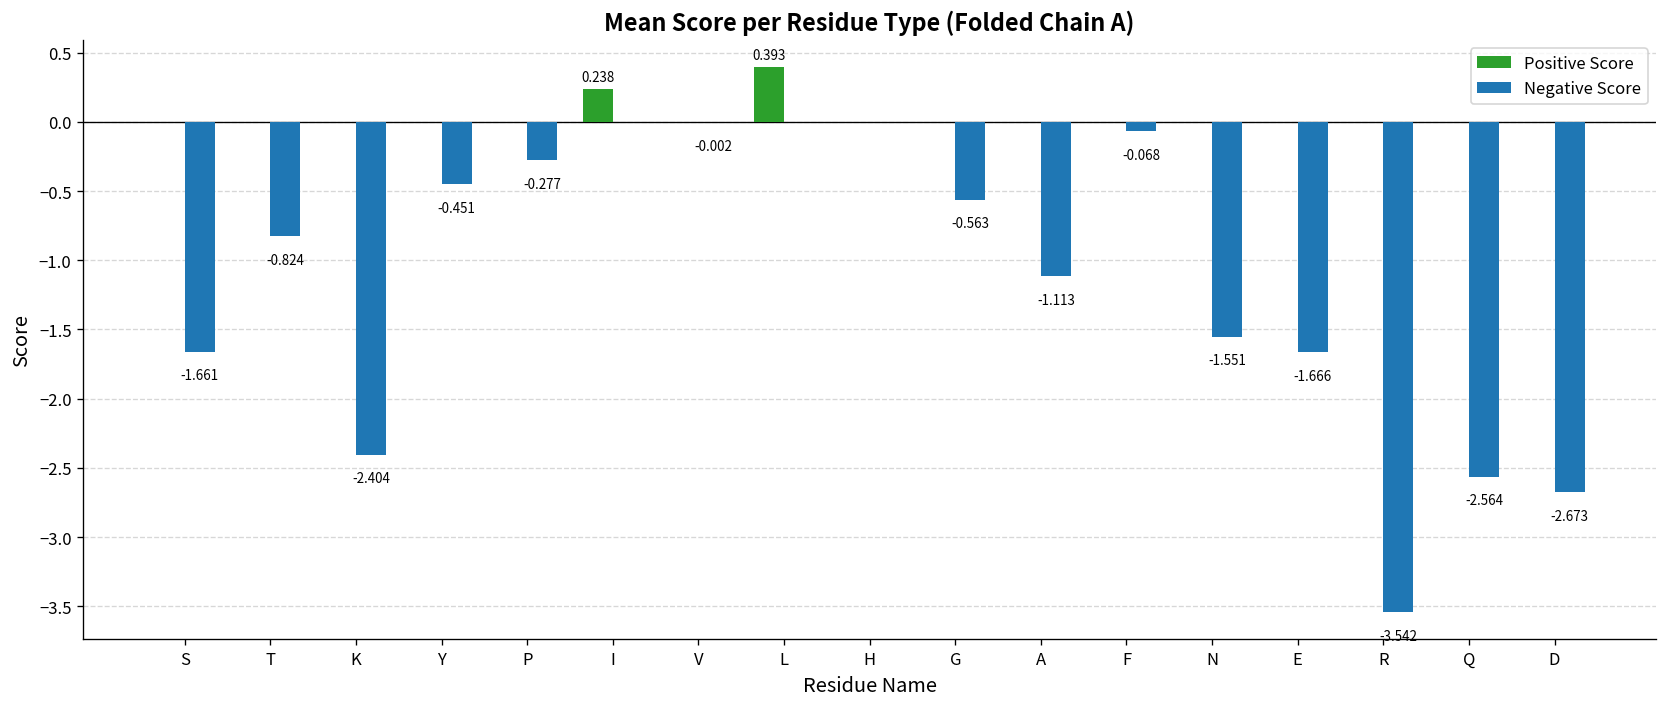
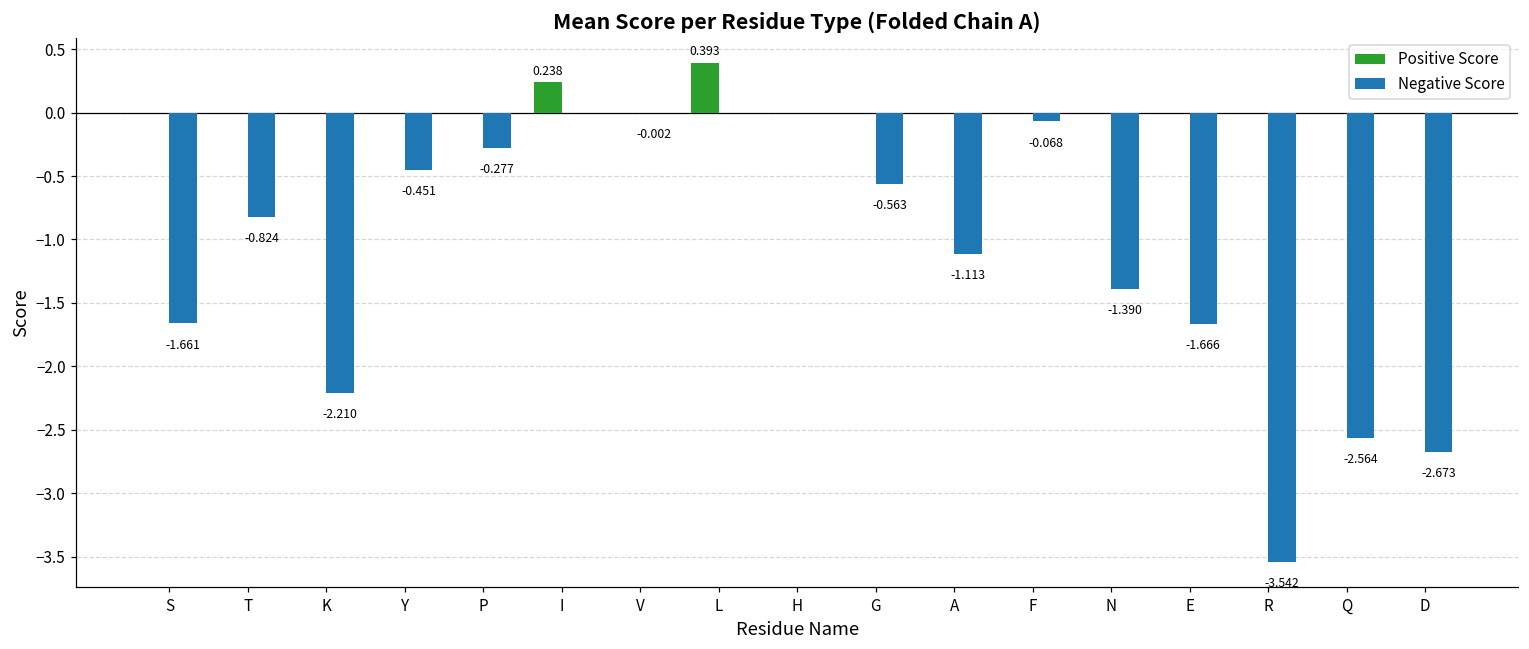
  {
    "Positive Score": {
      "I": 0.238,
      "L": 0.393
    },
    "Negative Score": {
      "S": -1.661,
      "T": -0.824,
-     "K": -2.404,
+     "K": -2.210,
      "Y": -0.451,
      "P": -0.277,
      "V": -0.002,
      "G": -0.563,
      "A": -1.113,
      "F": -0.068,
-     "N": -1.551,
+     "N": -1.390,
      "E": -1.666,
      "R": -3.542,
      "Q": -2.564,
      "D": -2.673
    }
  }
